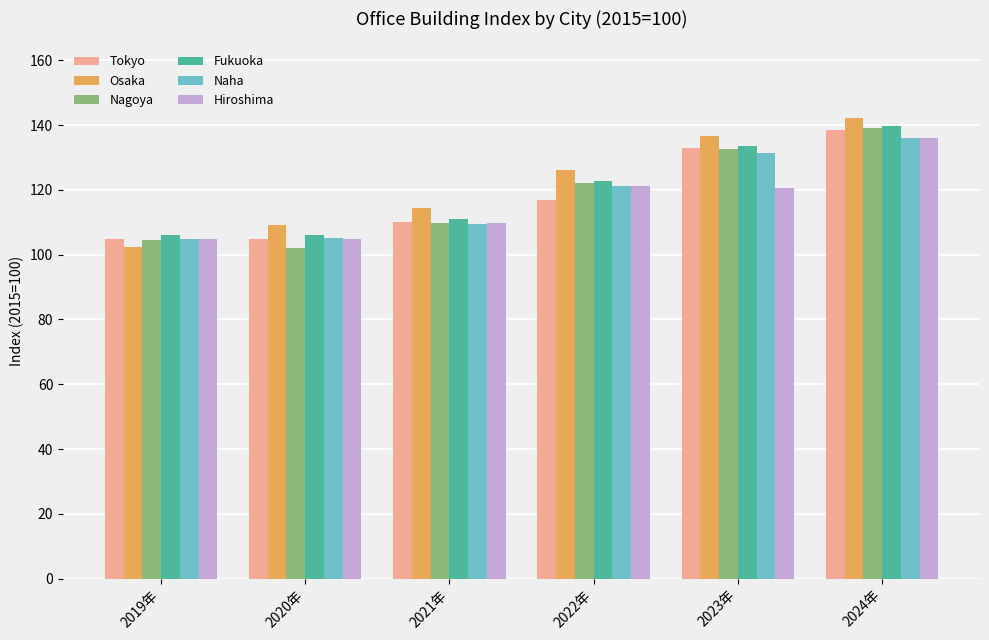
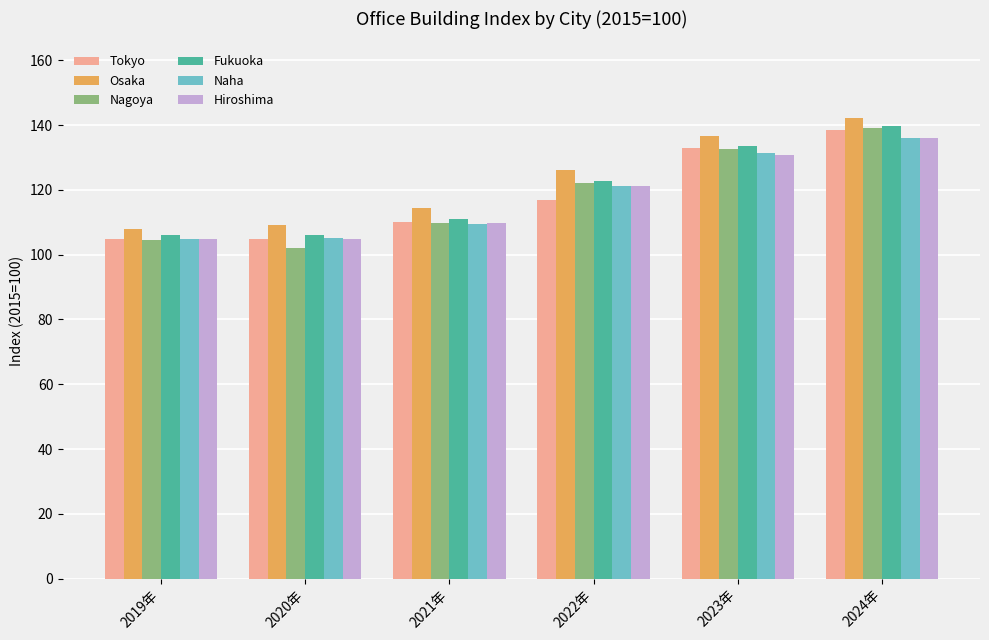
  {
    "Tokyo": {
      "2019年": 105,
      "2020年": 105,
      "2021年": 110,
      "2022年": 117,
      "2023年": 133,
      "2024年": 139
    },
    "Osaka": {
-     "2019年": 102,
+     "2019年": 108,
      "2020年": 109,
      "2021年": 115,
      "2022年": 126,
      "2023年": 137,
      "2024年": 142
    },
    "Nagoya": {
      "2019年": 104,
      "2020年": 102,
      "2021年": 110,
      "2022年": 122,
      "2023年": 133,
      "2024年": 139
    },
    "Hiroshima": {
      "2019年": 105,
      "2020年": 105,
      "2021年": 110,
      "2022年": 121,
-     "2023年": 121,
+     "2023年": 131,
      "2024年": 136
    }
  }
